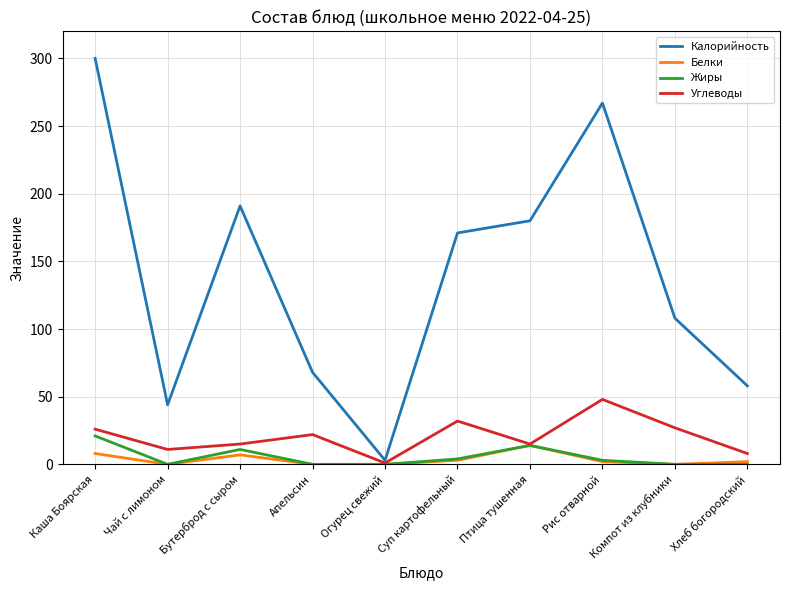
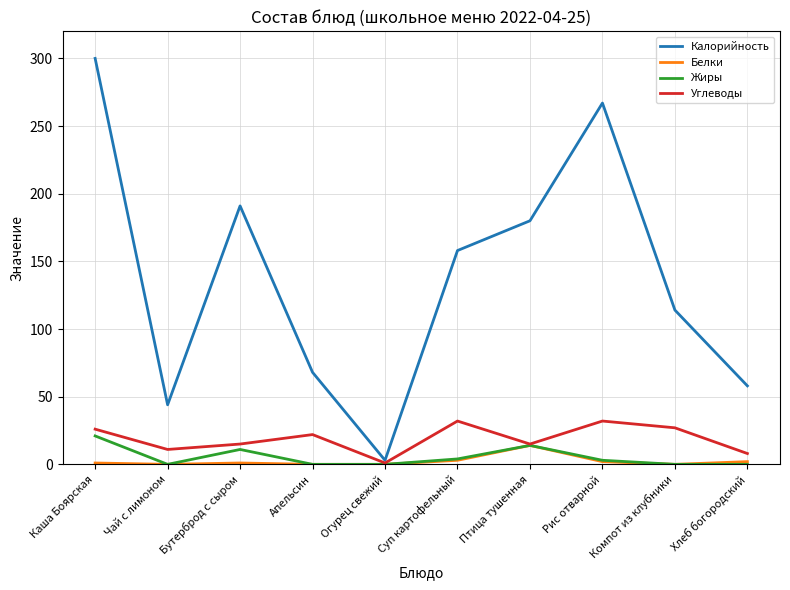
  {
    "Калорийность": {
      "Каша Боярская": 300,
      "Чай с лимоном": 44,
      "Бутерброд с сыром": 191,
      "Апельсин": 68,
      "Огурец свежий": 3,
-     "Суп картофельный": 171,
+     "Суп картофельный": 158,
      "Птица тушенная": 180,
      "Рис отварной": 267,
-     "Компот из клубники": 108,
+     "Компот из клубники": 114,
      "Хлеб богородский": 58
    },
    "Белки": {
-     "Каша Боярская": 8,
-     "Бутерброд с сыром": 7,
+     "Каша Боярская": 1,
+     "Бутерброд с сыром": 1,
      "Хлеб богородский": 2
    },
    "Жиры": {
      "Каша Боярская": 21,
      "Бутерброд с сыром": 11,
      "Хлеб богородский": 0
    },
    "Углеводы": {
      "Каша Боярская": 26,
      "Чай с лимоном": 11,
      "Бутерброд с сыром": 15,
      "Апельсин": 22,
      "Суп картофельный": 32,
-     "Рис отварной": 48,
+     "Рис отварной": 32,
      "Компот из клубники": 27,
      "Хлеб богородский": 8
    }
  }
